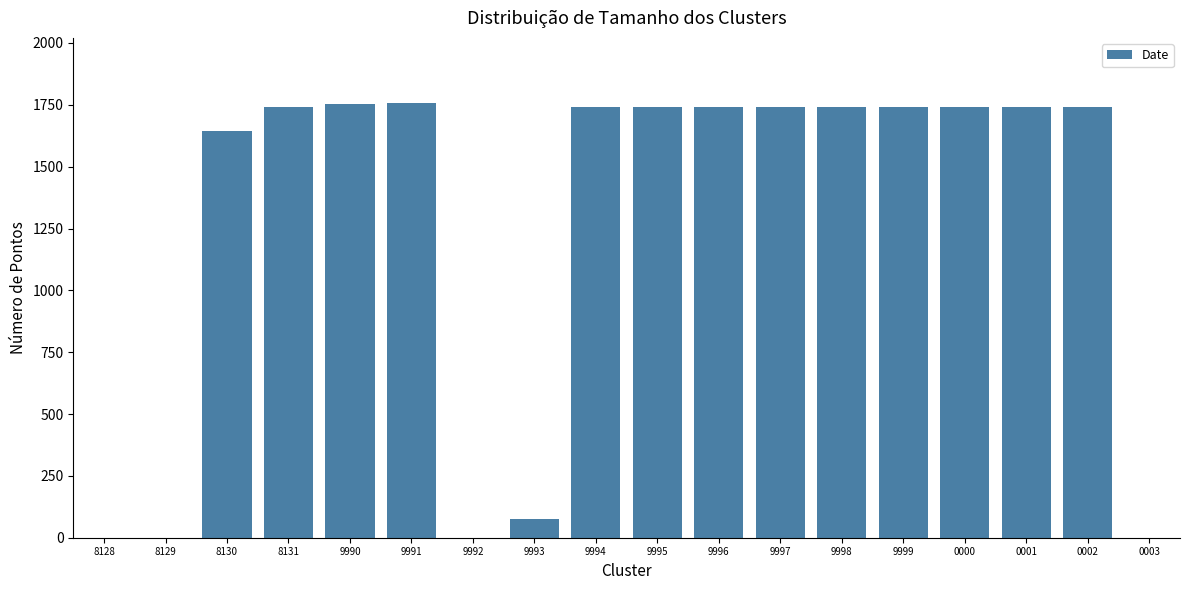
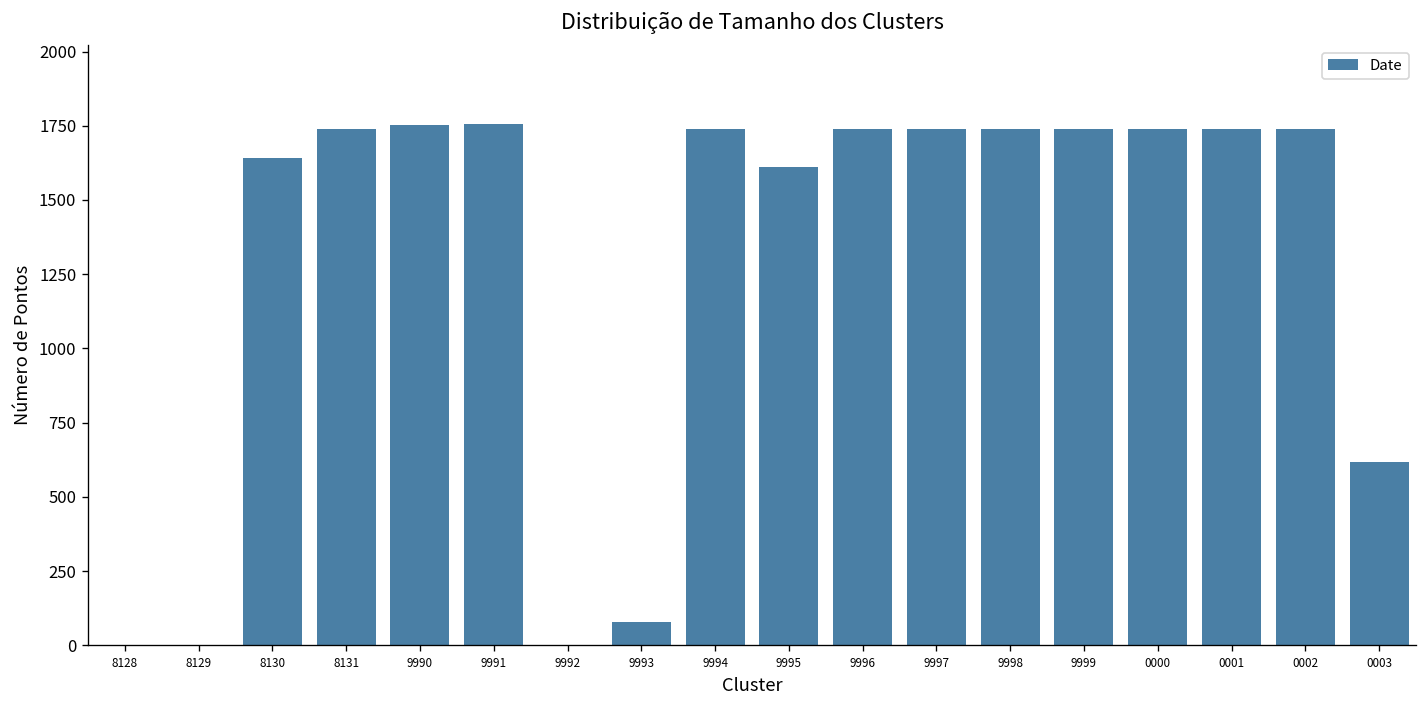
  {
    "8128": 0,
    "8129": 0,
    "8130": 1640,
    "8131": 1740,
    "9990": 1750,
    "9991": 1760,
    "9992": 0,
    "9993": 80,
    "9994": 1740,
-   "9995": 1740,
+   "9995": 1610,
    "9996": 1740,
    "9997": 1740,
    "9998": 1740,
    "9999": 1740,
    "0000": 1740,
    "0001": 1740,
    "0002": 1740,
-   "0003": 0
+   "0003": 620
  }
